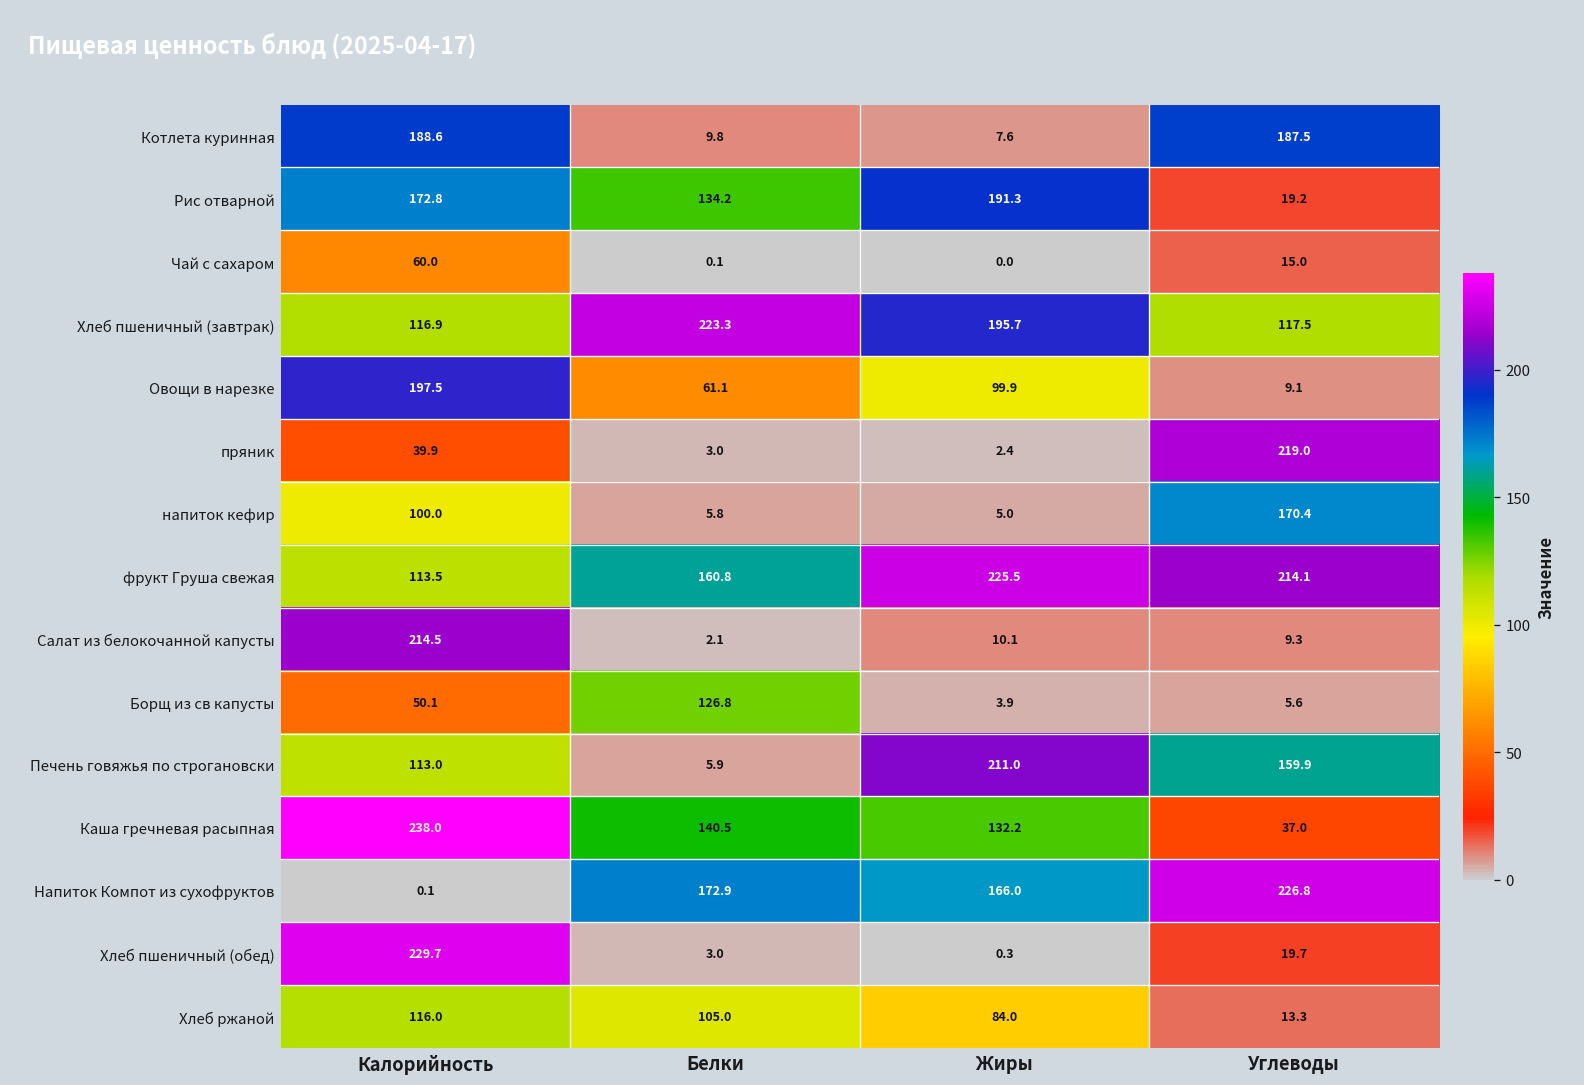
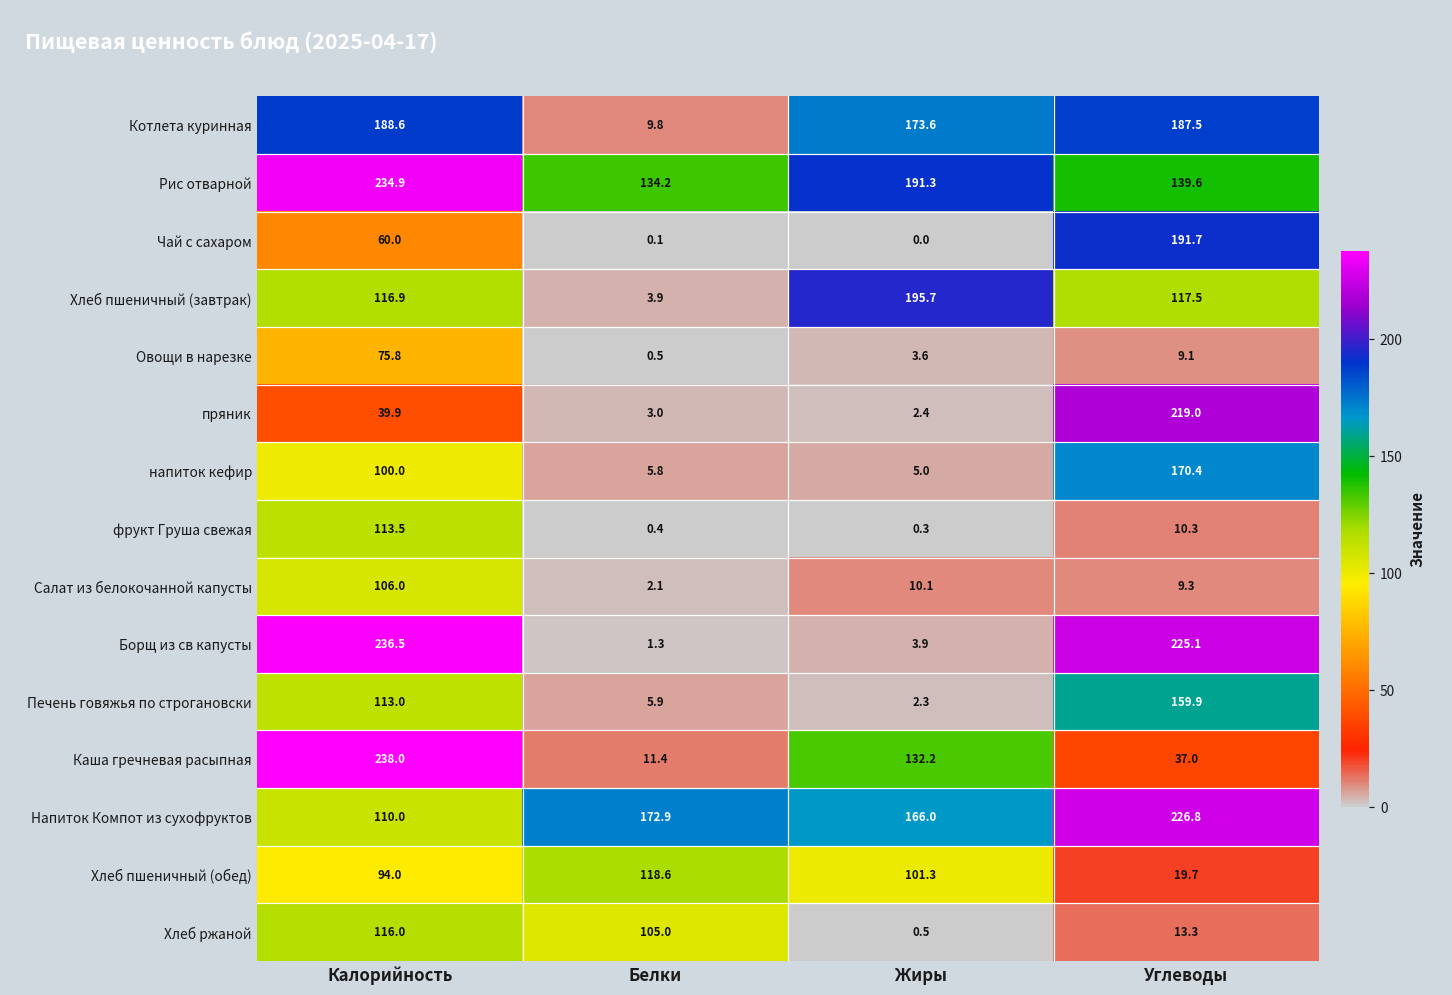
  {
    "Котлета куринная": {
      "Калорийность": 188.6,
      "Белки": 9.8,
-     "Жиры": 7.6,
+     "Жиры": 173.6,
      "Углеводы": 187.5
    },
    "Рис отварной": {
-     "Калорийность": 172.8,
+     "Калорийность": 234.9,
      "Белки": 134.2,
      "Жиры": 191.3,
-     "Углеводы": 19.2
+     "Углеводы": 139.6
    },
    "Чай с сахаром": {
      "Калорийность": 60.0,
      "Белки": 0.1,
      "Жиры": 0.0,
-     "Углеводы": 15.0
+     "Углеводы": 191.7
    },
    "Хлеб пшеничный (завтрак)": {
      "Калорийность": 116.9,
-     "Белки": 223.3,
+     "Белки": 3.9,
      "Жиры": 195.7,
      "Углеводы": 117.5
    },
    "Овощи в нарезке": {
-     "Калорийность": 197.5,
-     "Белки": 61.1,
-     "Жиры": 99.9,
+     "Калорийность": 75.8,
+     "Белки": 0.5,
+     "Жиры": 3.6,
      "Углеводы": 9.1
    },
    "пряник": {
      "Калорийность": 39.9,
      "Белки": 3.0,
      "Жиры": 2.4,
      "Углеводы": 219.0
    },
    "напиток кефир": {
      "Калорийность": 100.0,
      "Белки": 5.8,
      "Жиры": 5.0,
      "Углеводы": 170.4
    },
    "фрукт Груша свежая": {
      "Калорийность": 113.5,
-     "Белки": 160.8,
-     "Жиры": 225.5,
-     "Углеводы": 214.1
+     "Белки": 0.4,
+     "Жиры": 0.3,
+     "Углеводы": 10.3
    },
    "Салат из белокочанной капусты": {
-     "Калорийность": 214.5,
+     "Калорийность": 106.0,
      "Белки": 2.1,
      "Жиры": 10.1,
      "Углеводы": 9.3
    },
    "Борщ из св капусты": {
-     "Калорийность": 50.1,
-     "Белки": 126.8,
+     "Калорийность": 236.5,
+     "Белки": 1.3,
      "Жиры": 3.9,
-     "Углеводы": 5.6
+     "Углеводы": 225.1
    },
    "Печень говяжья по строгановски": {
      "Калорийность": 113.0,
      "Белки": 5.9,
-     "Жиры": 211.0,
+     "Жиры": 2.3,
      "Углеводы": 159.9
    },
    "Каша гречневая расыпная": {
      "Калорийность": 238.0,
-     "Белки": 140.5,
+     "Белки": 11.4,
      "Жиры": 132.2,
      "Углеводы": 37.0
    },
    "Напиток Компот из сухофруктов": {
-     "Калорийность": 0.1,
+     "Калорийность": 110.0,
      "Белки": 172.9,
      "Жиры": 166.0,
      "Углеводы": 226.8
    },
    "Хлеб пшеничный (обед)": {
-     "Калорийность": 229.7,
-     "Белки": 3.0,
-     "Жиры": 0.3,
+     "Калорийность": 94.0,
+     "Белки": 118.6,
+     "Жиры": 101.3,
      "Углеводы": 19.7
    },
    "Хлеб ржаной": {
      "Калорийность": 116.0,
      "Белки": 105.0,
-     "Жиры": 84.0,
+     "Жиры": 0.5,
      "Углеводы": 13.3
    }
  }
